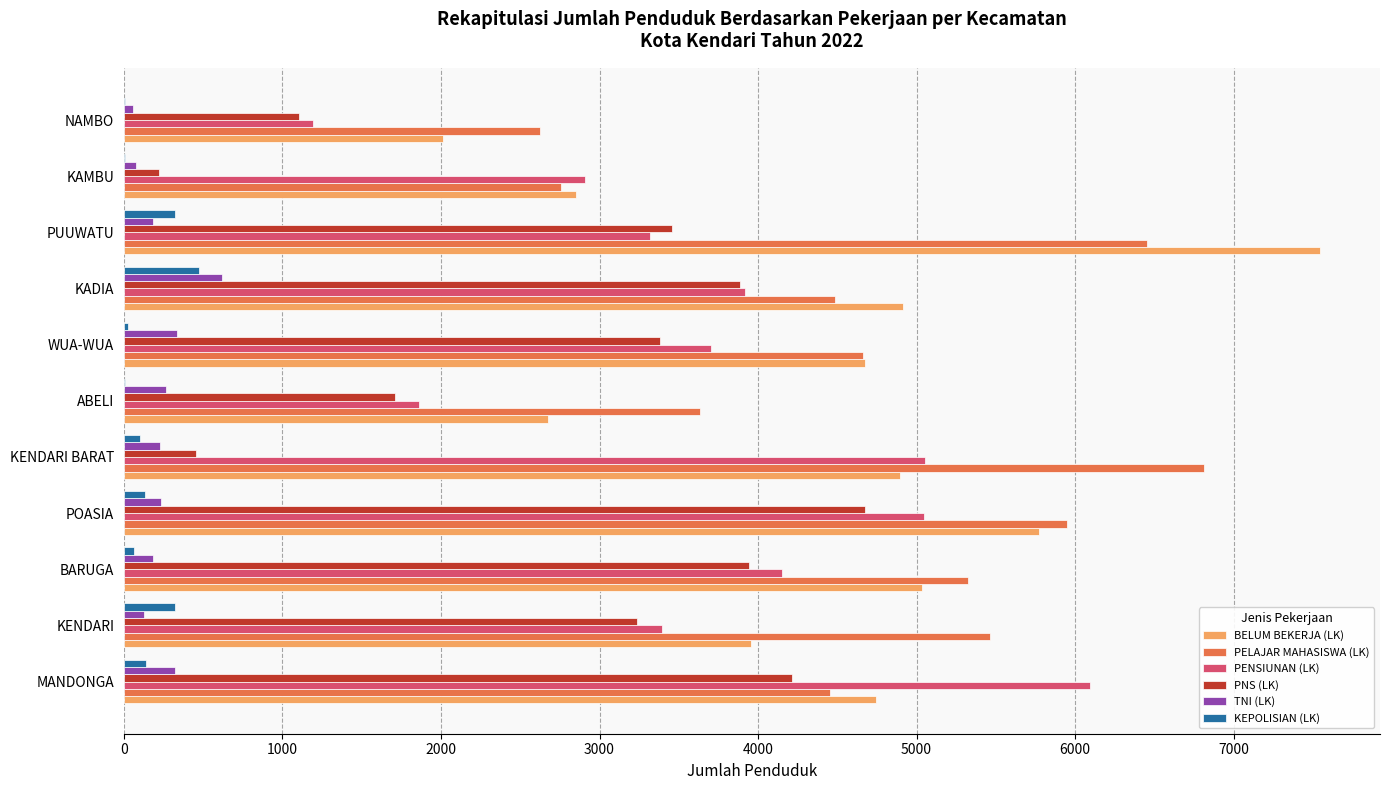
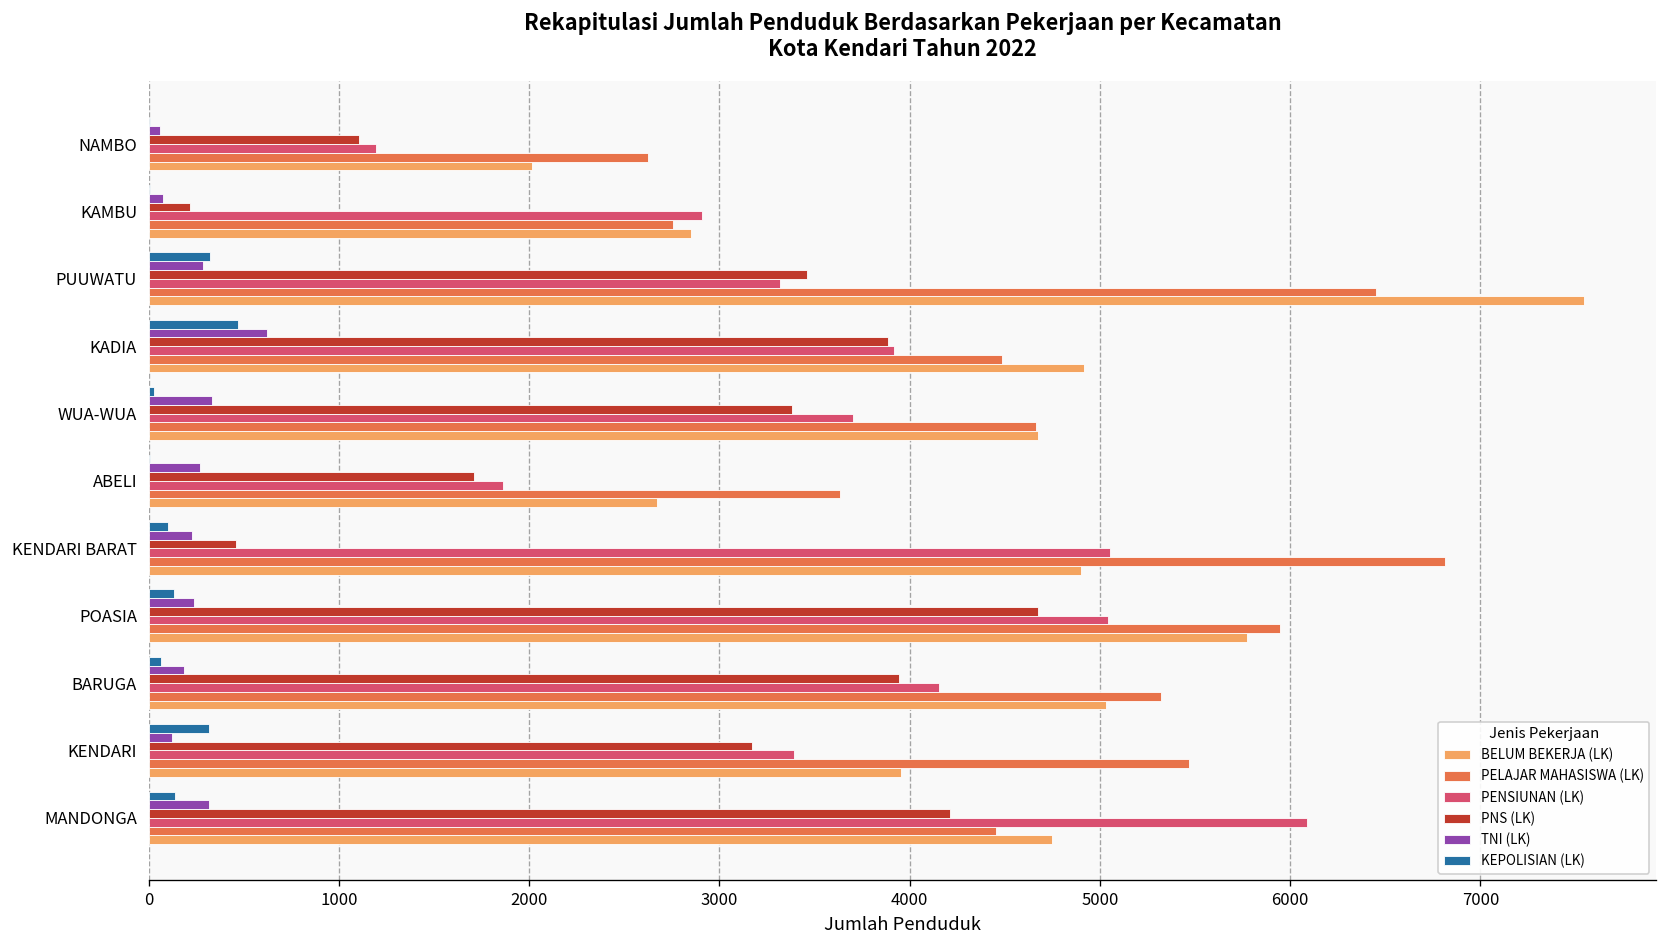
  {
    "PNS (LK)": {
      "NAMBO": 1110,
      "KAMBU": 220,
      "PUUWATU": 3460,
      "KADIA": 3890,
      "WUA-WUA": 3380,
      "ABELI": 1710,
      "KENDARI BARAT": 460,
      "POASIA": 4680,
      "BARUGA": 3940,
-     "KENDARI": 3240,
+     "KENDARI": 3170,
      "MANDONGA": 4210
    },
    "TNI (LK)": {
      "NAMBO": 60,
      "KAMBU": 70,
-     "PUUWATU": 190,
+     "PUUWATU": 290,
      "KADIA": 620,
      "WUA-WUA": 330,
      "ABELI": 270,
      "KENDARI BARAT": 230,
      "POASIA": 240,
      "BARUGA": 190,
      "KENDARI": 120,
      "MANDONGA": 320
    },
    "KEPOLISIAN (LK)": {
      "PUUWATU": 320,
      "KADIA": 470,
      "WUA-WUA": 30,
      "KENDARI BARAT": 100,
      "POASIA": 130,
      "BARUGA": 70,
      "KENDARI": 320,
      "MANDONGA": 140
    }
  }
